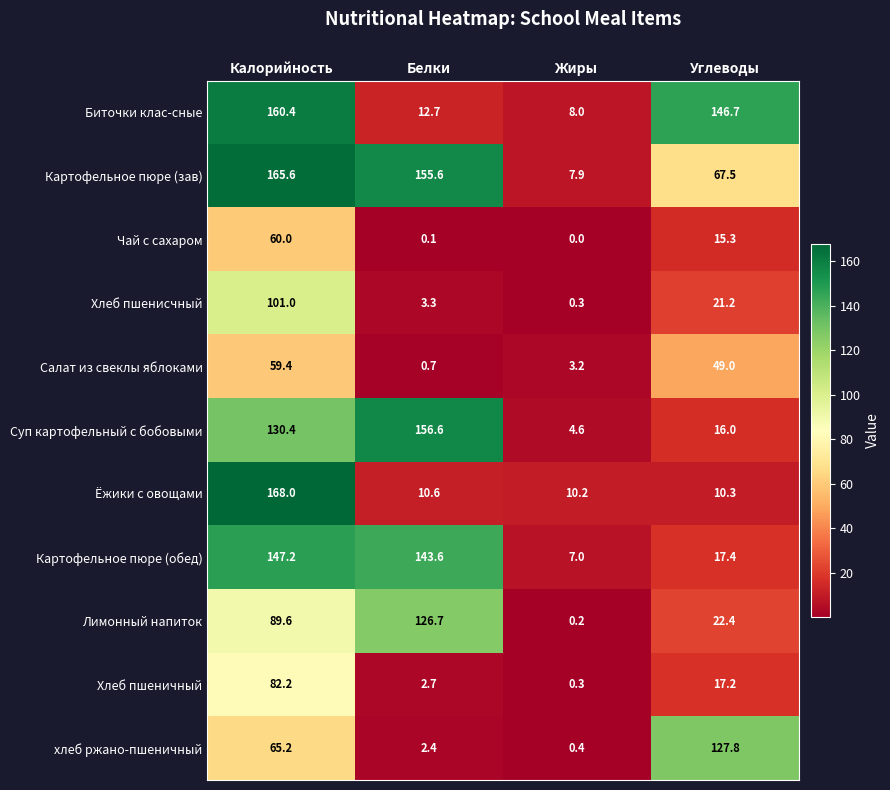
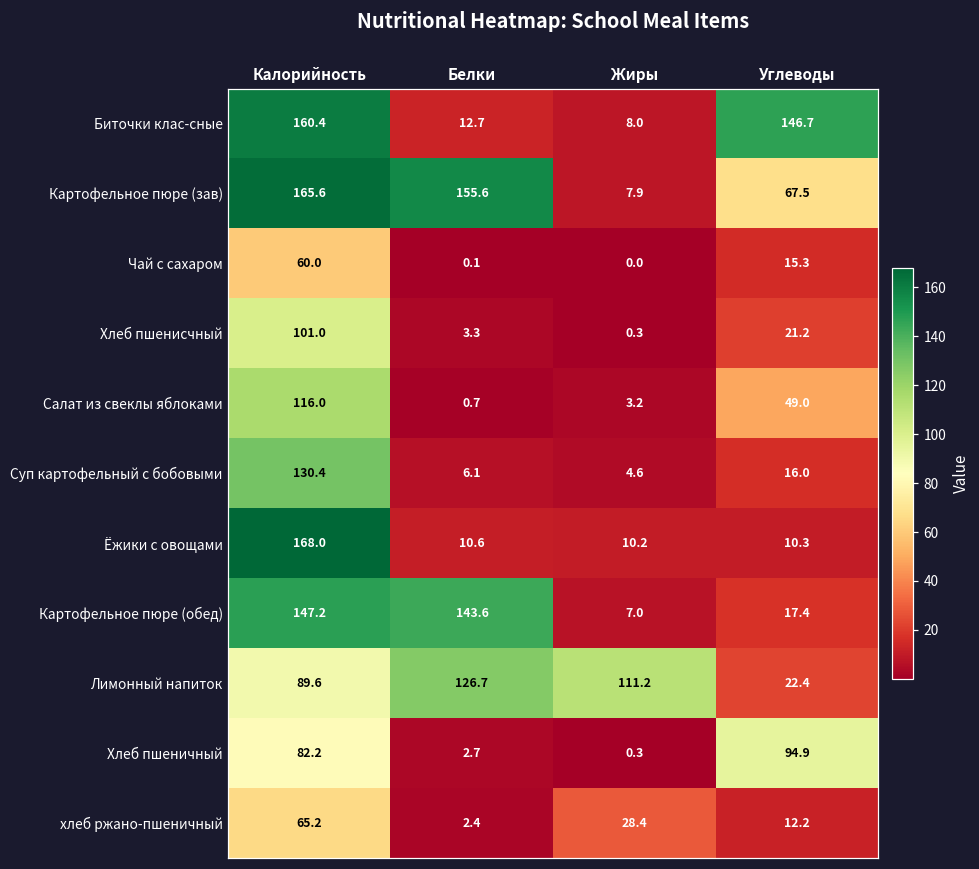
  {
    "Биточки клас-сные": {
      "Калорийность": 160.4,
      "Белки": 12.7,
      "Жиры": 8.0,
      "Углеводы": 146.7
    },
    "Картофельное пюре (зав)": {
      "Калорийность": 165.6,
      "Белки": 155.6,
      "Жиры": 7.9,
      "Углеводы": 67.5
    },
    "Чай с сахаром": {
      "Калорийность": 60.0,
      "Белки": 0.1,
      "Жиры": 0.0,
      "Углеводы": 15.3
    },
    "Хлеб пшенисчный": {
      "Калорийность": 101.0,
      "Белки": 3.3,
      "Жиры": 0.3,
      "Углеводы": 21.2
    },
    "Салат из свеклы яблоками": {
-     "Калорийность": 59.4,
+     "Калорийность": 116.0,
      "Белки": 0.7,
      "Жиры": 3.2,
      "Углеводы": 49.0
    },
    "Суп картофельный с бобовыми": {
      "Калорийность": 130.4,
-     "Белки": 156.6,
+     "Белки": 6.1,
      "Жиры": 4.6,
      "Углеводы": 16.0
    },
    "Ёжики с овощами": {
      "Калорийность": 168.0,
      "Белки": 10.6,
      "Жиры": 10.2,
      "Углеводы": 10.3
    },
    "Картофельное пюре (обед)": {
      "Калорийность": 147.2,
      "Белки": 143.6,
      "Жиры": 7.0,
      "Углеводы": 17.4
    },
    "Лимонный напиток": {
      "Калорийность": 89.6,
      "Белки": 126.7,
-     "Жиры": 0.2,
+     "Жиры": 111.2,
      "Углеводы": 22.4
    },
    "Хлеб пшеничный": {
      "Калорийность": 82.2,
      "Белки": 2.7,
      "Жиры": 0.3,
-     "Углеводы": 17.2
+     "Углеводы": 94.9
    },
    "хлеб ржано-пшеничный": {
      "Калорийность": 65.2,
      "Белки": 2.4,
-     "Жиры": 0.4,
-     "Углеводы": 127.8
+     "Жиры": 28.4,
+     "Углеводы": 12.2
    }
  }
